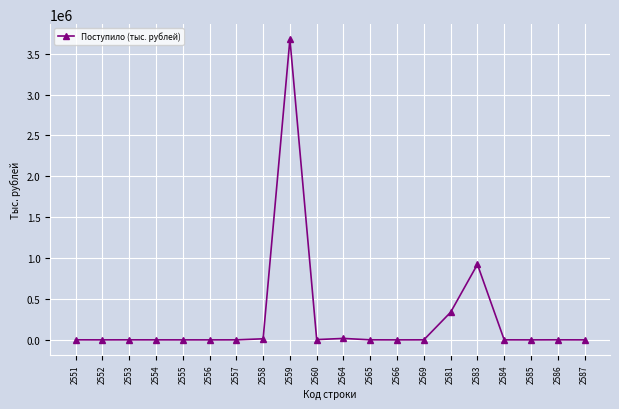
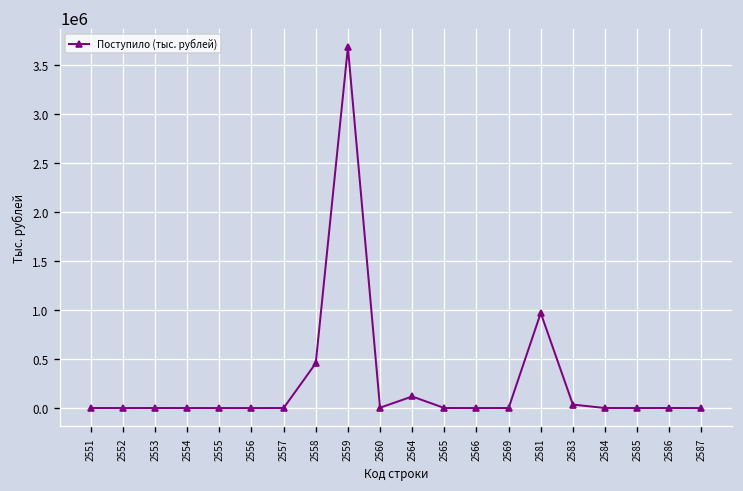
  {
    "2551": 0,
    "2552": 0,
    "2553": 0,
    "2554": 0,
    "2555": 0,
    "2556": 0,
    "2557": 0,
-   "2558": 0,
+   "2558": 500000,
    "2559": 3700000,
    "2560": 0,
-   "2564": 0,
+   "2564": 100000,
    "2565": 0,
    "2566": 0,
    "2569": 0,
-   "2581": 300000,
-   "2583": 900000,
+   "2581": 1000000,
+   "2583": 0,
    "2584": 0,
    "2585": 0,
    "2586": 0,
    "2587": 0
  }
